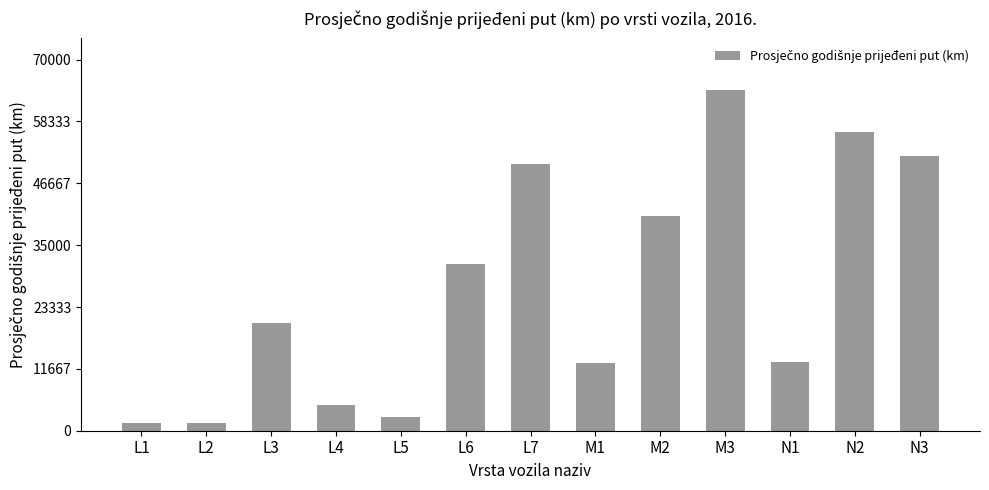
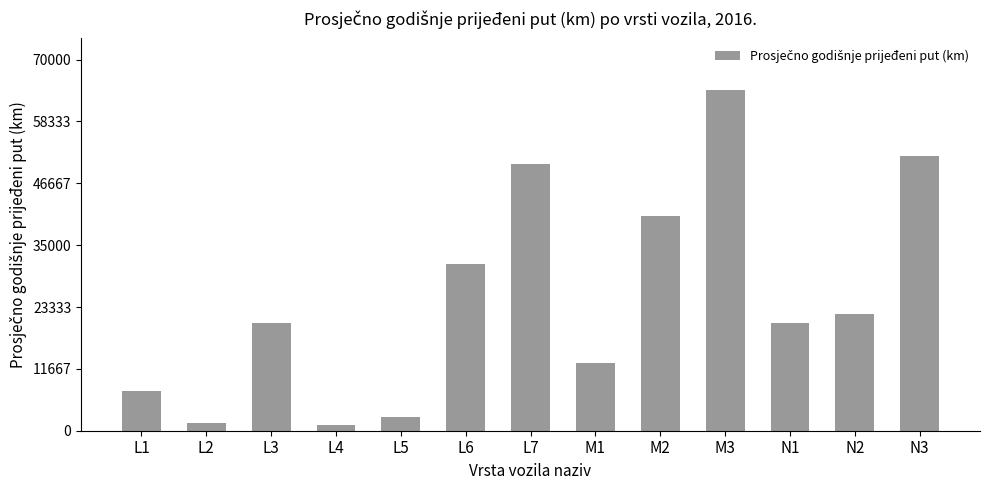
  {
-   "L1": 1000,
+   "L1": 7000,
    "L2": 1000,
    "L3": 20000,
-   "L4": 5000,
+   "L4": 1000,
    "L5": 3000,
    "L6": 31000,
    "L7": 50000,
    "M1": 13000,
    "M2": 41000,
    "M3": 64000,
-   "N1": 13000,
-   "N2": 56000,
+   "N1": 20000,
+   "N2": 22000,
    "N3": 52000
  }
